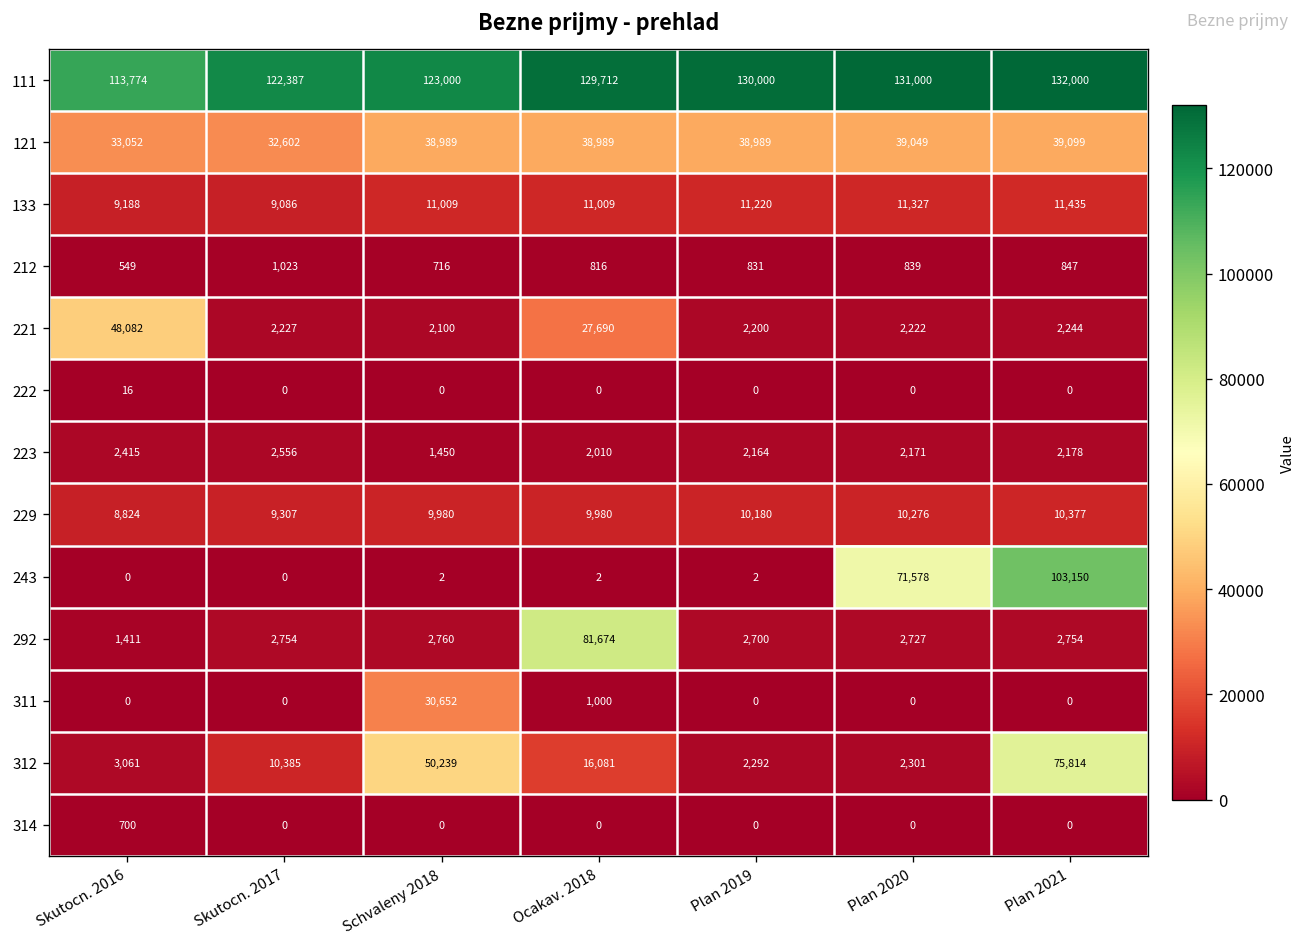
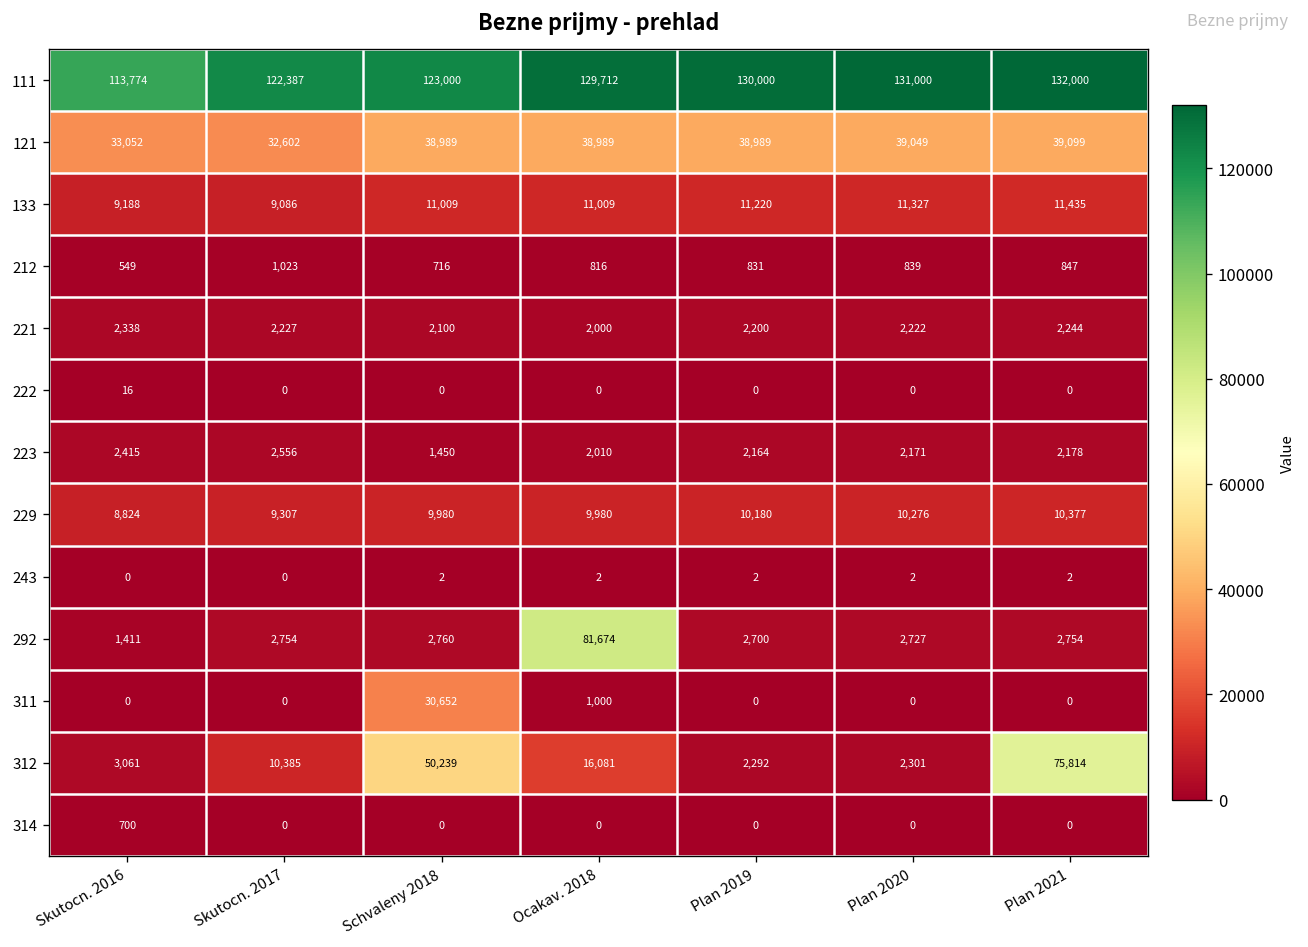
  {
    "111": {
      "Skutocn. 2016": "113,774",
      "Skutocn. 2017": "122,387",
      "Schvaleny 2018": "123,000",
      "Ocakav. 2018": "129,712",
      "Plan 2019": "130,000",
      "Plan 2020": "131,000",
      "Plan 2021": "132,000"
    },
    "121": {
      "Skutocn. 2016": "33,052",
      "Skutocn. 2017": "32,602",
      "Schvaleny 2018": "38,989",
      "Ocakav. 2018": "38,989",
      "Plan 2019": "38,989",
      "Plan 2020": "39,049",
      "Plan 2021": "39,099"
    },
    "133": {
      "Skutocn. 2016": "9,188",
      "Skutocn. 2017": "9,086",
      "Schvaleny 2018": "11,009",
      "Ocakav. 2018": "11,009",
      "Plan 2019": "11,220",
      "Plan 2020": "11,327",
      "Plan 2021": "11,435"
    },
    "212": {
      "Skutocn. 2016": "549",
      "Skutocn. 2017": "1,023",
      "Schvaleny 2018": "716",
      "Ocakav. 2018": "816",
      "Plan 2019": "831",
      "Plan 2020": "839",
      "Plan 2021": "847"
    },
    "221": {
-     "Skutocn. 2016": "48,082",
+     "Skutocn. 2016": "2,338",
      "Skutocn. 2017": "2,227",
      "Schvaleny 2018": "2,100",
-     "Ocakav. 2018": "27,690",
+     "Ocakav. 2018": "2,000",
      "Plan 2019": "2,200",
      "Plan 2020": "2,222",
      "Plan 2021": "2,244"
    },
    "222": {
      "Skutocn. 2016": "16",
      "Skutocn. 2017": "0",
      "Schvaleny 2018": "0",
      "Ocakav. 2018": "0",
      "Plan 2019": "0",
      "Plan 2020": "0",
      "Plan 2021": "0"
    },
    "223": {
      "Skutocn. 2016": "2,415",
      "Skutocn. 2017": "2,556",
      "Schvaleny 2018": "1,450",
      "Ocakav. 2018": "2,010",
      "Plan 2019": "2,164",
      "Plan 2020": "2,171",
      "Plan 2021": "2,178"
    },
    "229": {
      "Skutocn. 2016": "8,824",
      "Skutocn. 2017": "9,307",
      "Schvaleny 2018": "9,980",
      "Ocakav. 2018": "9,980",
      "Plan 2019": "10,180",
      "Plan 2020": "10,276",
      "Plan 2021": "10,377"
    },
    "243": {
      "Skutocn. 2016": "0",
      "Skutocn. 2017": "0",
      "Schvaleny 2018": "2",
      "Ocakav. 2018": "2",
      "Plan 2019": "2",
-     "Plan 2020": "71,578",
-     "Plan 2021": "103,150"
+     "Plan 2020": "2",
+     "Plan 2021": "2"
    },
    "292": {
      "Skutocn. 2016": "1,411",
      "Skutocn. 2017": "2,754",
      "Schvaleny 2018": "2,760",
      "Ocakav. 2018": "81,674",
      "Plan 2019": "2,700",
      "Plan 2020": "2,727",
      "Plan 2021": "2,754"
    },
    "311": {
      "Skutocn. 2016": "0",
      "Skutocn. 2017": "0",
      "Schvaleny 2018": "30,652",
      "Ocakav. 2018": "1,000",
      "Plan 2019": "0",
      "Plan 2020": "0",
      "Plan 2021": "0"
    },
    "312": {
      "Skutocn. 2016": "3,061",
      "Skutocn. 2017": "10,385",
      "Schvaleny 2018": "50,239",
      "Ocakav. 2018": "16,081",
      "Plan 2019": "2,292",
      "Plan 2020": "2,301",
      "Plan 2021": "75,814"
    },
    "314": {
      "Skutocn. 2016": "700",
      "Skutocn. 2017": "0",
      "Schvaleny 2018": "0",
      "Ocakav. 2018": "0",
      "Plan 2019": "0",
      "Plan 2020": "0",
      "Plan 2021": "0"
    }
  }
